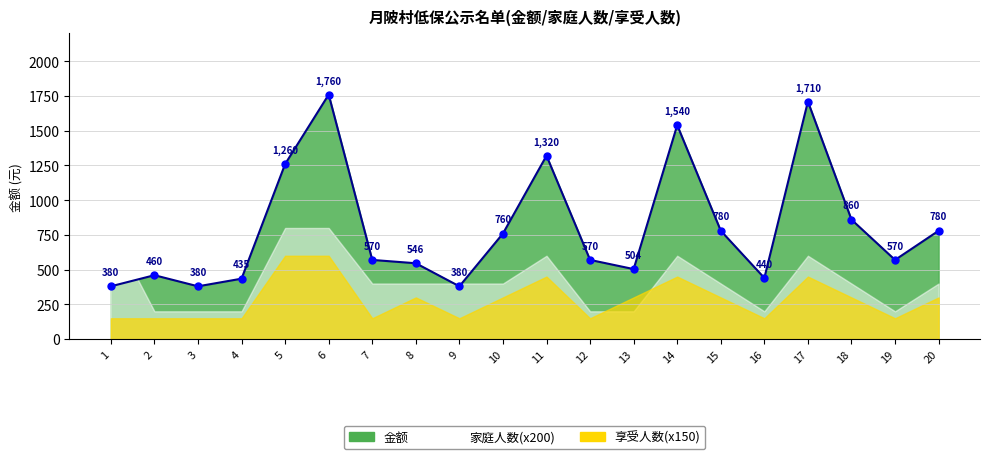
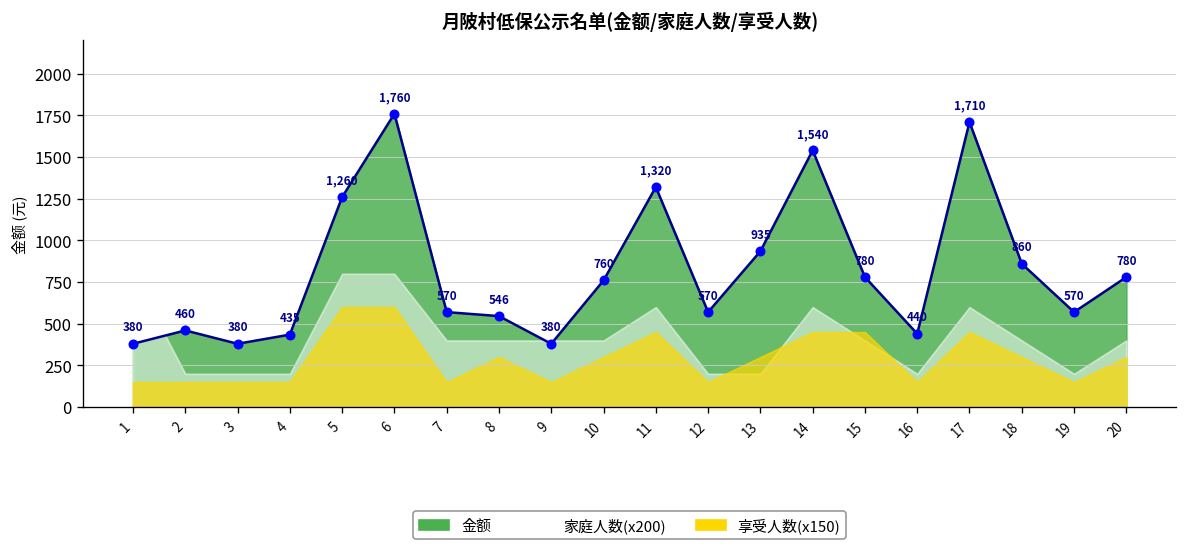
  {
    "金额": {
      "1": "380",
      "2": "460",
      "3": "380",
      "4": "435",
      "5": "1,260",
      "6": "1,760",
      "7": "570",
      "8": "546",
      "9": "380",
      "10": "760",
      "11": "1,320",
      "12": "570",
-     "13": "504",
+     "13": "935",
      "14": "1,540",
      "15": "780",
      "16": "440",
      "17": "1,710",
      "18": "860",
      "19": "570",
      "20": "780"
    },
    "家庭人数(x200)": {
      "1": "800",
      "2": "200",
      "3": "200",
      "4": "200",
      "5": "800",
      "6": "800",
      "7": "400",
      "8": "400",
      "10": "400",
      "11": "600",
      "12": "200",
      "13": "200",
      "14": "600",
      "15": "400",
      "16": "200",
      "17": "600",
      "18": "400",
      "19": "200",
      "20": "400"
    },
    "享受人数(x150)": {
      "1": "150",
      "2": "150",
      "3": "150",
      "4": "150",
      "5": "600",
      "6": "600",
      "7": "150",
      "8": "300",
      "9": "150",
      "10": "300",
      "11": "450",
      "12": "150",
      "13": "300",
      "14": "450",
-     "15": "300",
+     "15": "450",
      "16": "150",
      "17": "450",
      "18": "300",
      "19": "150",
      "20": "300"
    }
  }
